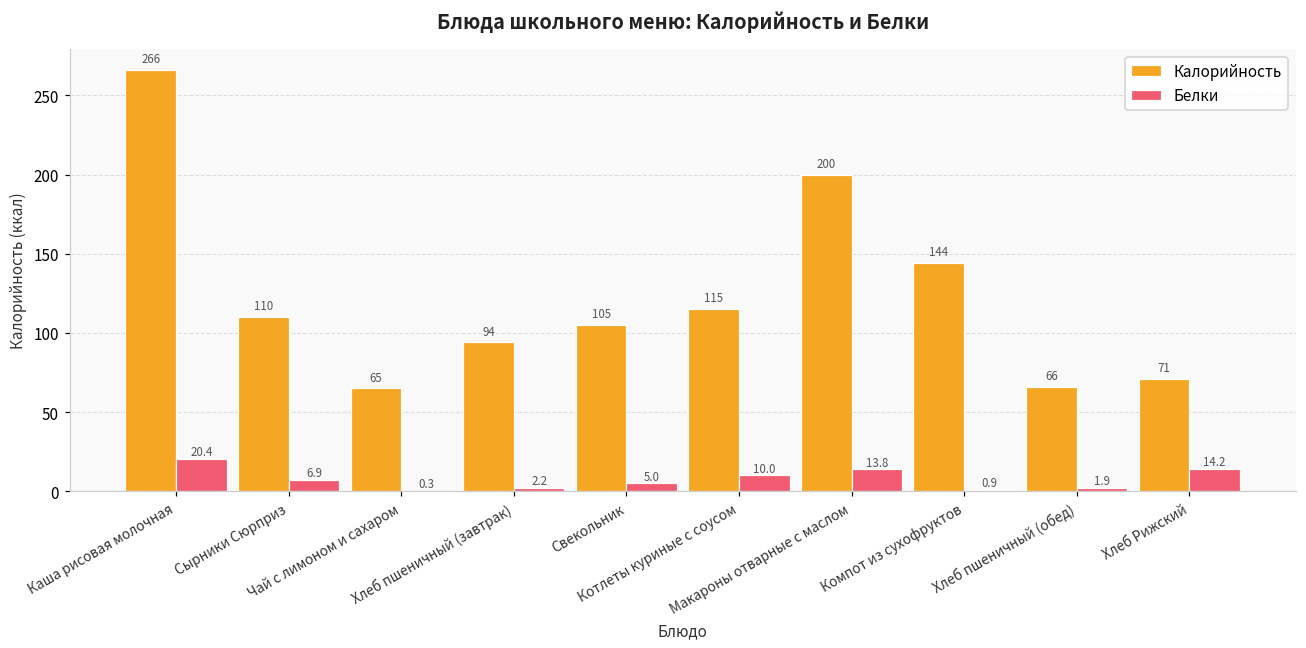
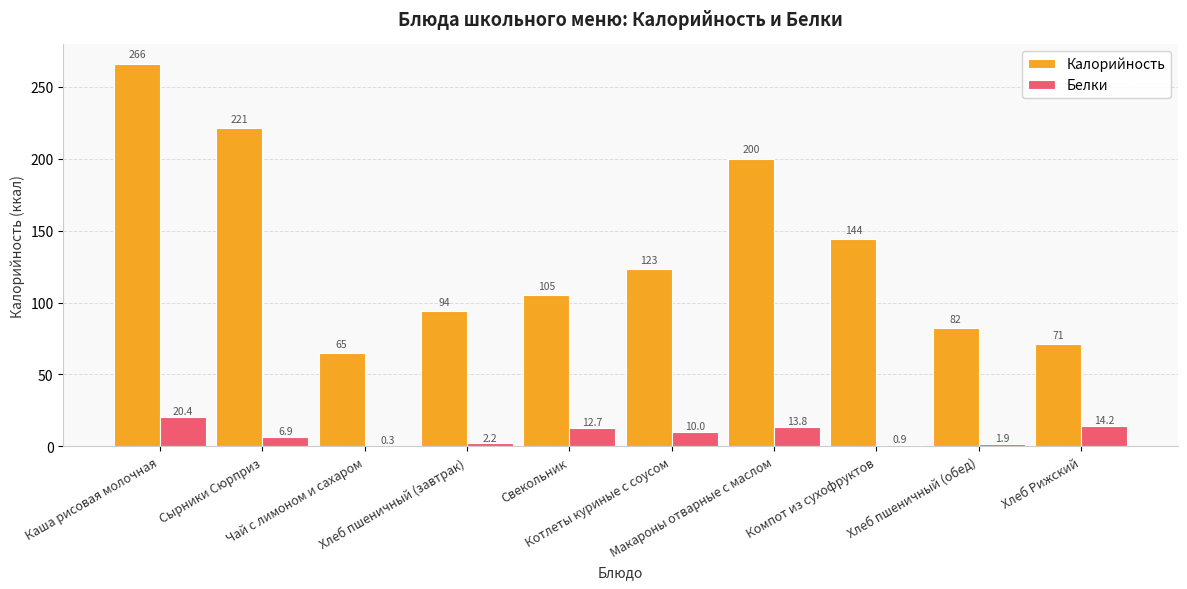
  {
    "Калорийность": {
      "Каша рисовая молочная": 266,
-     "Сырники Сюрприз": 110,
+     "Сырники Сюрприз": 221,
      "Чай с лимоном и сахаром": 65,
      "Хлеб пшеничный (завтрак)": 94,
      "Свекольник": 105,
-     "Котлеты куриные с соусом": 115,
+     "Котлеты куриные с соусом": 123,
      "Макароны отварные с маслом": 200,
      "Компот из сухофруктов": 144,
-     "Хлеб пшеничный (обед)": 66,
+     "Хлеб пшеничный (обед)": 82,
      "Хлеб Рижский": 71
    },
    "Белки": {
      "Каша рисовая молочная": 20.4,
      "Сырники Сюрприз": 6.9,
      "Чай с лимоном и сахаром": 0.3,
      "Хлеб пшеничный (завтрак)": 2.2,
-     "Свекольник": 5.0,
+     "Свекольник": 12.7,
      "Котлеты куриные с соусом": 10.0,
      "Макароны отварные с маслом": 13.8,
      "Компот из сухофруктов": 0.9,
      "Хлеб пшеничный (обед)": 1.9,
      "Хлеб Рижский": 14.2
    }
  }
